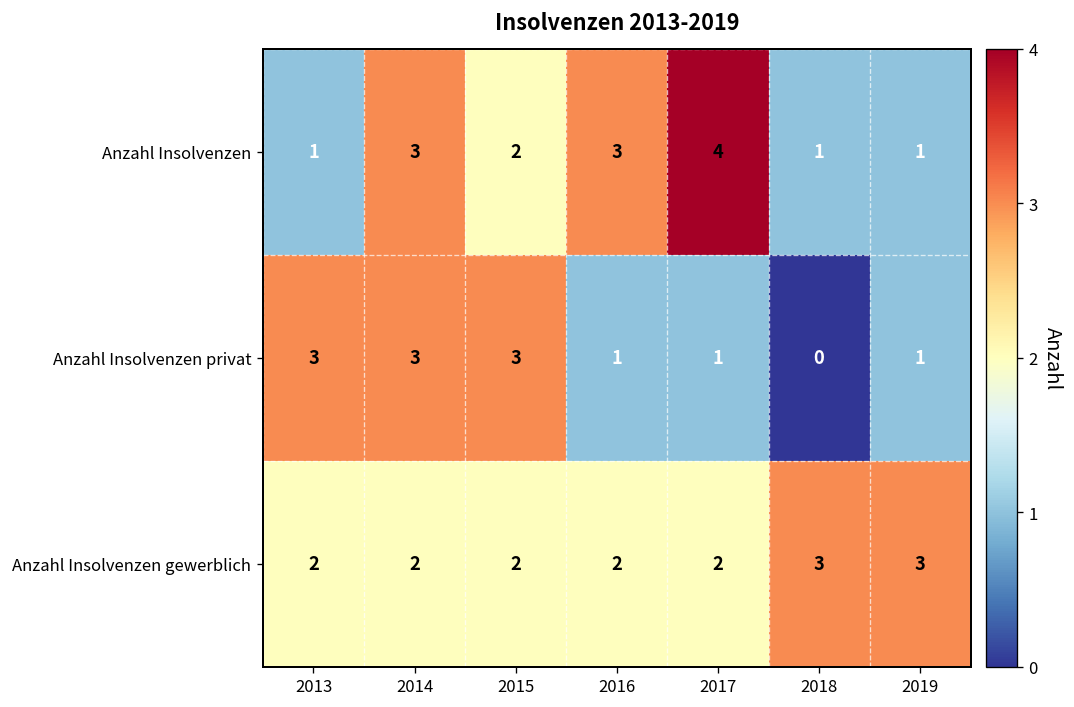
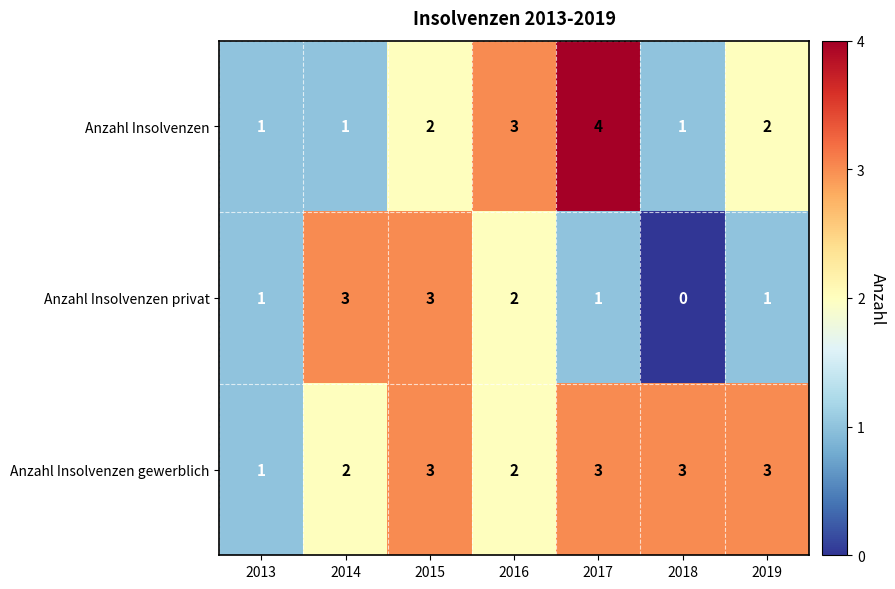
  {
    "Anzahl Insolvenzen": {
      "2013": 1,
-     "2014": 3,
+     "2014": 1,
      "2015": 2,
      "2016": 3,
      "2017": 4,
      "2018": 1,
-     "2019": 1
+     "2019": 2
    },
    "Anzahl Insolvenzen privat": {
-     "2013": 3,
+     "2013": 1,
      "2014": 3,
      "2015": 3,
-     "2016": 1,
+     "2016": 2,
      "2017": 1,
      "2018": 0,
      "2019": 1
    },
    "Anzahl Insolvenzen gewerblich": {
-     "2013": 2,
+     "2013": 1,
      "2014": 2,
-     "2015": 2,
+     "2015": 3,
      "2016": 2,
-     "2017": 2,
+     "2017": 3,
      "2018": 3,
      "2019": 3
    }
  }
